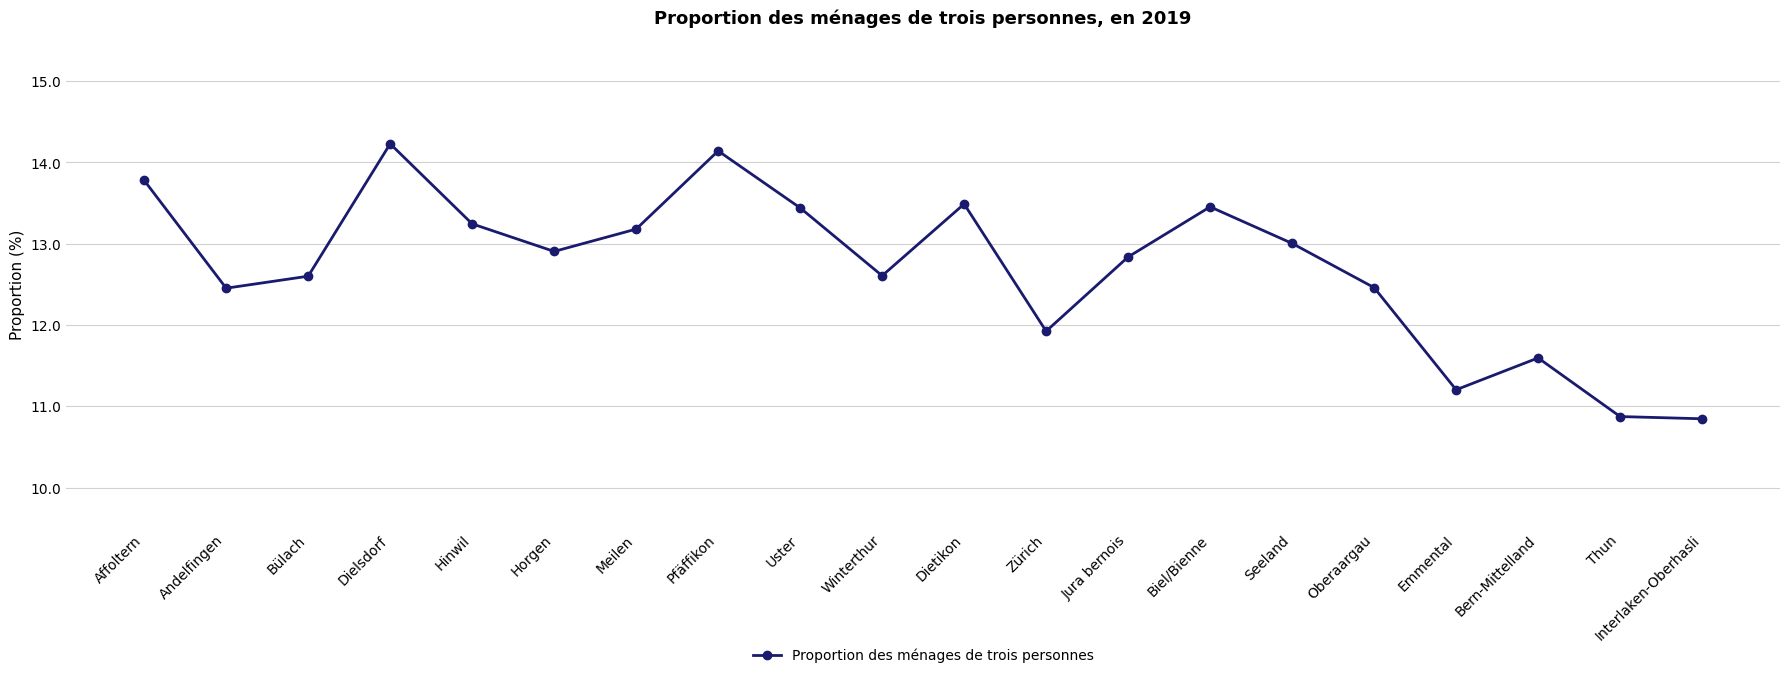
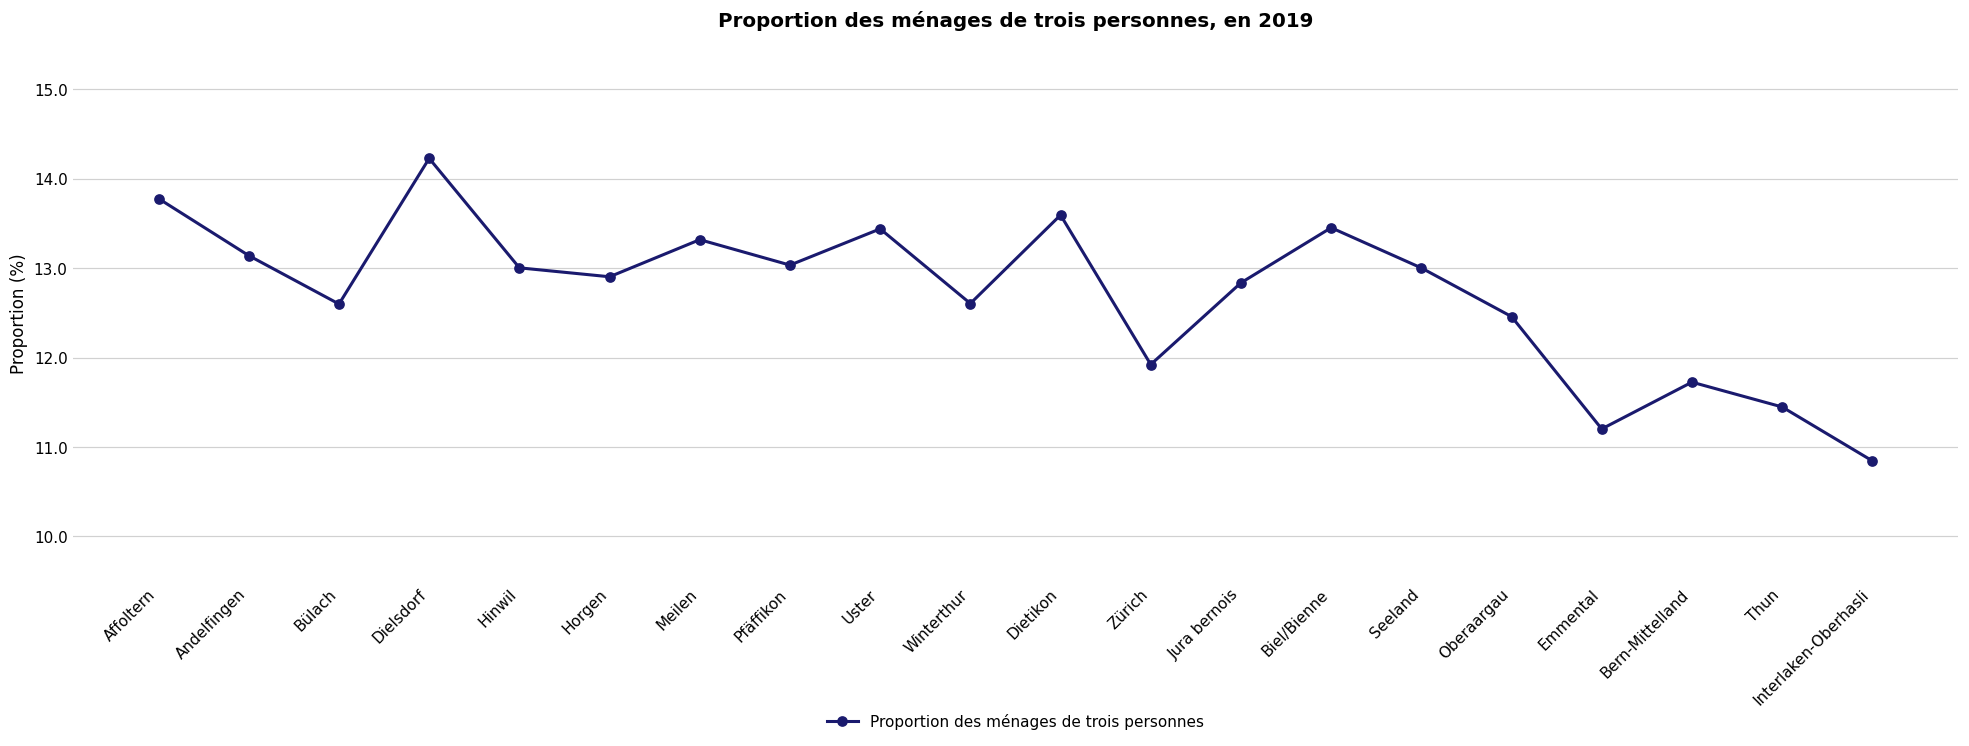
  {
    "Affoltern": 13.8,
-   "Andelfingen": 12.5,
+   "Andelfingen": 13.1,
    "Bülach": 12.6,
    "Dielsdorf": 14.2,
-   "Hinwil": 13.2,
+   "Hinwil": 13.0,
    "Horgen": 12.9,
-   "Meilen": 13.2,
-   "Pfäffikon": 14.1,
+   "Meilen": 13.3,
+   "Pfäffikon": 13.0,
    "Uster": 13.4,
    "Winterthur": 12.6,
-   "Dietikon": 13.5,
+   "Dietikon": 13.6,
    "Zürich": 11.9,
    "Jura bernois": 12.8,
    "Biel/Bienne": 13.5,
    "Seeland": 13.0,
    "Oberaargau": 12.5,
    "Emmental": 11.2,
-   "Bern-Mittelland": 11.6,
-   "Thun": 10.9,
+   "Bern-Mittelland": 11.7,
+   "Thun": 11.4,
    "Interlaken-Oberhasli": 10.8
  }
